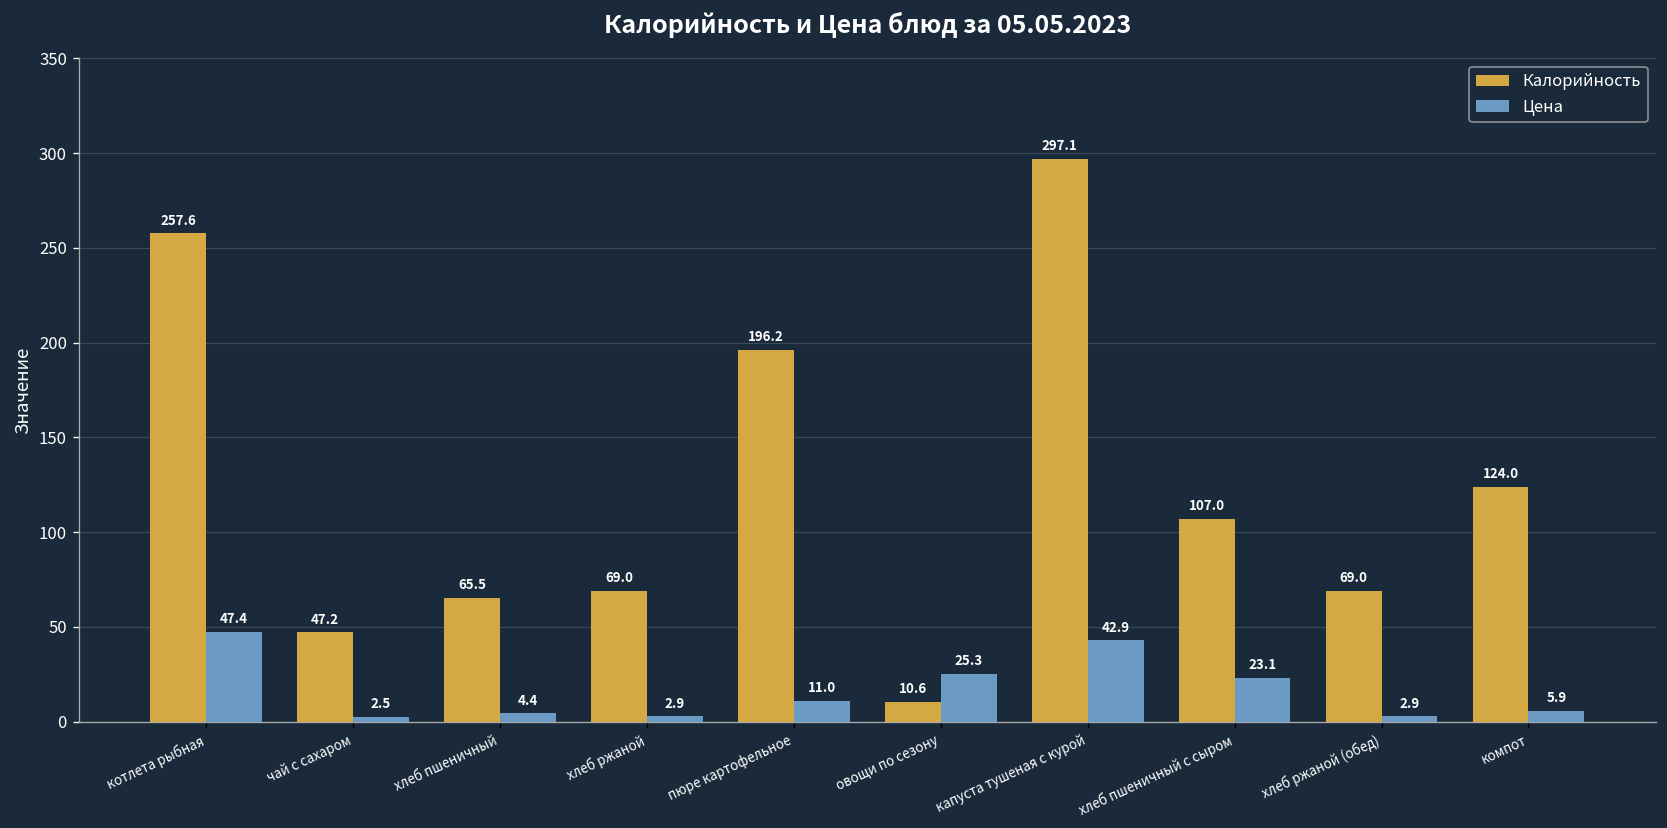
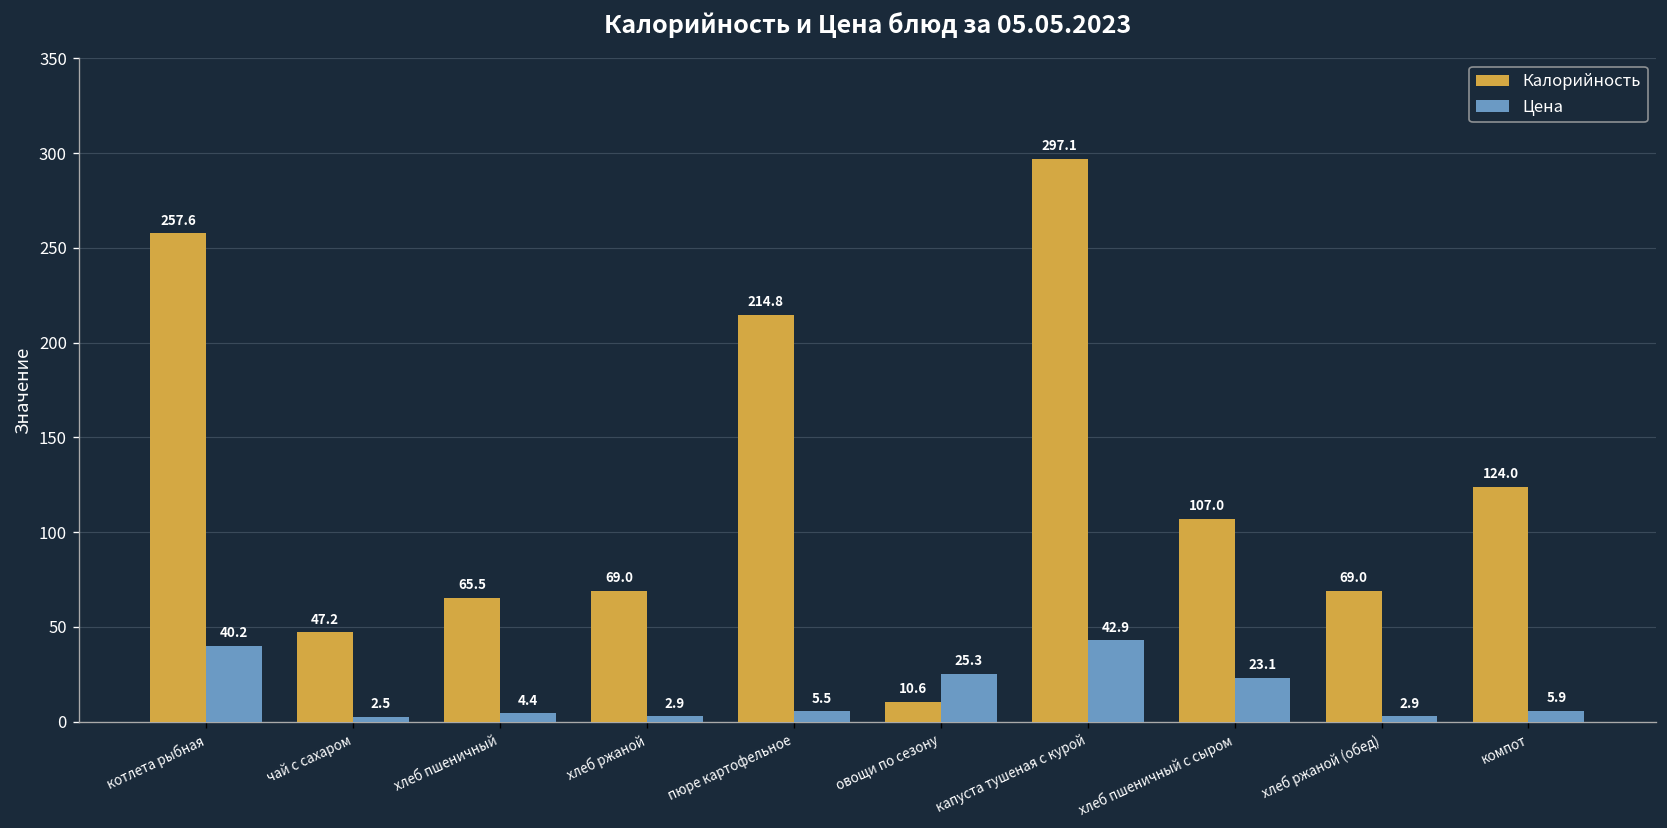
  {
    "Калорийность": {
      "котлета рыбная": 257.6,
      "чай с сахаром": 47.2,
      "хлеб пшеничный": 65.5,
      "хлеб ржаной": 69.0,
-     "пюре картофельное": 196.2,
+     "пюре картофельное": 214.8,
      "овощи по сезону": 10.6,
      "капуста тушеная с курой": 297.1,
      "хлеб пшеничный с сыром": 107.0,
      "хлеб ржаной (обед)": 69.0,
      "компот": 124.0
    },
    "Цена": {
-     "котлета рыбная": 47.4,
+     "котлета рыбная": 40.2,
      "чай с сахаром": 2.5,
      "хлеб пшеничный": 4.4,
      "хлеб ржаной": 2.9,
-     "пюре картофельное": 11.0,
+     "пюре картофельное": 5.5,
      "овощи по сезону": 25.3,
      "капуста тушеная с курой": 42.9,
      "хлеб пшеничный с сыром": 23.1,
      "хлеб ржаной (обед)": 2.9,
      "компот": 5.9
    }
  }
